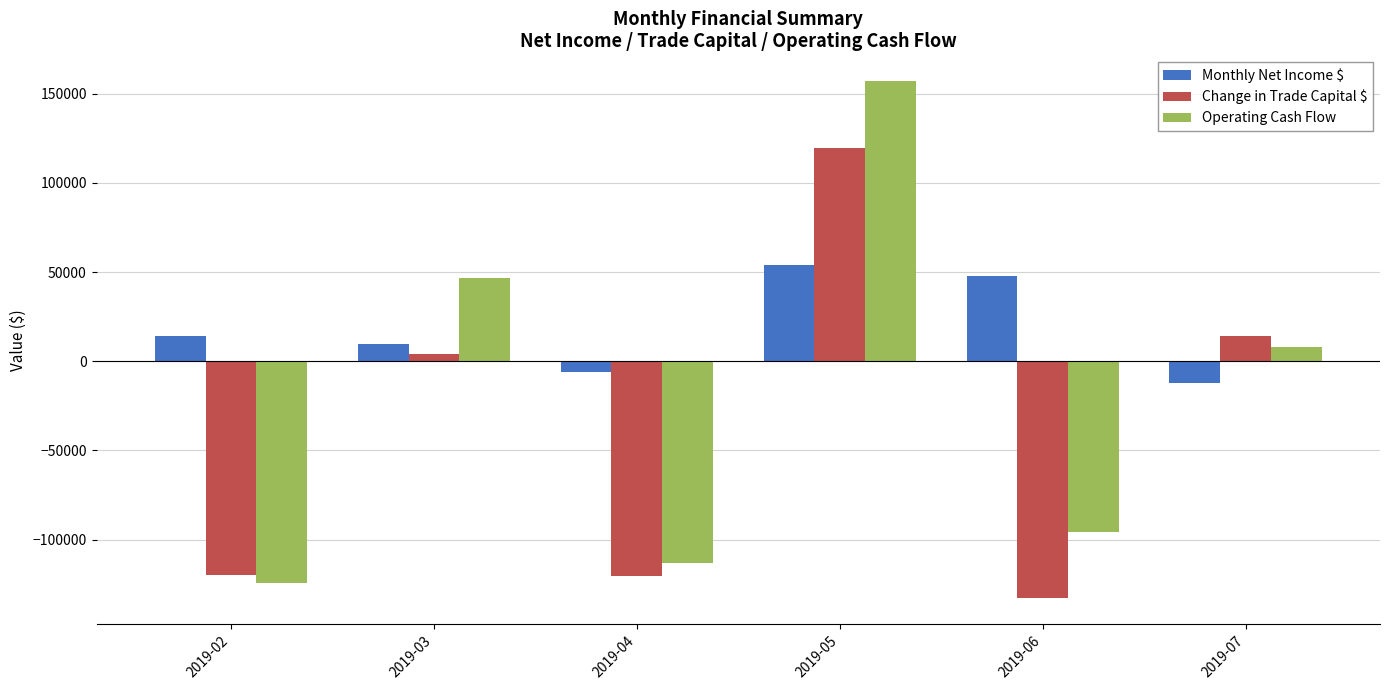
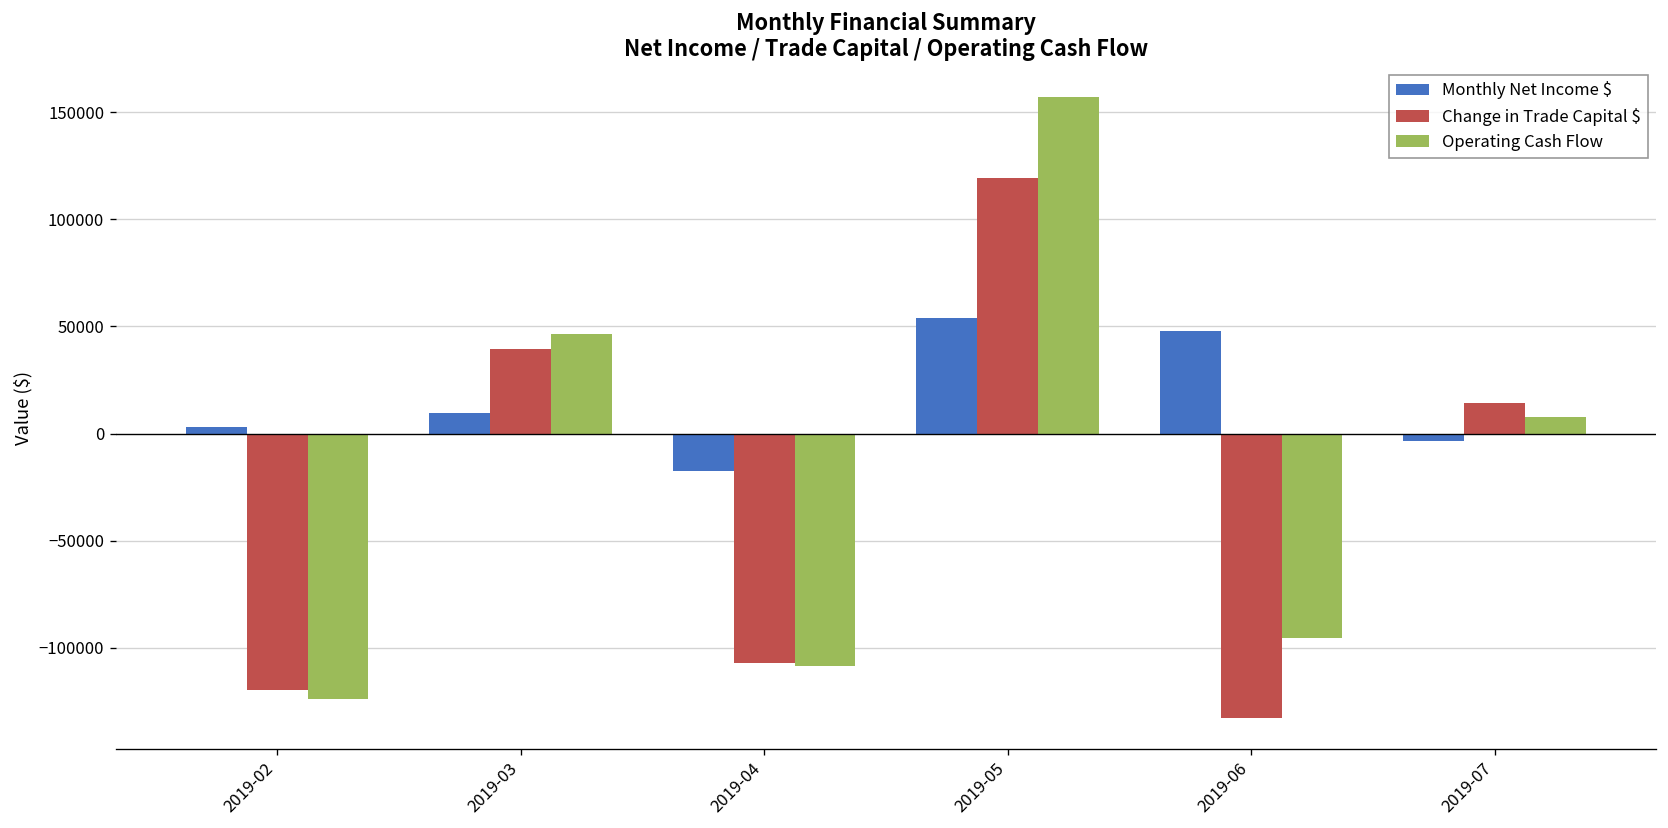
  {
    "Monthly Net Income $": {
-     "2019-02": 14000,
+     "2019-02": 3000,
      "2019-03": 10000,
-     "2019-04": -6000,
+     "2019-04": -18000,
      "2019-05": 54000,
      "2019-06": 48000,
-     "2019-07": -12000
+     "2019-07": -3000
    },
    "Change in Trade Capital $": {
      "2019-02": -120000,
-     "2019-03": 4000,
-     "2019-04": -120000,
+     "2019-03": 39000,
+     "2019-04": -107000,
      "2019-05": 120000,
      "2019-06": -133000,
      "2019-07": 14000
    },
    "Operating Cash Flow": {
      "2019-02": -124000,
      "2019-03": 47000,
-     "2019-04": -113000,
+     "2019-04": -109000,
      "2019-05": 157000,
      "2019-06": -96000,
      "2019-07": 8000
    }
  }
